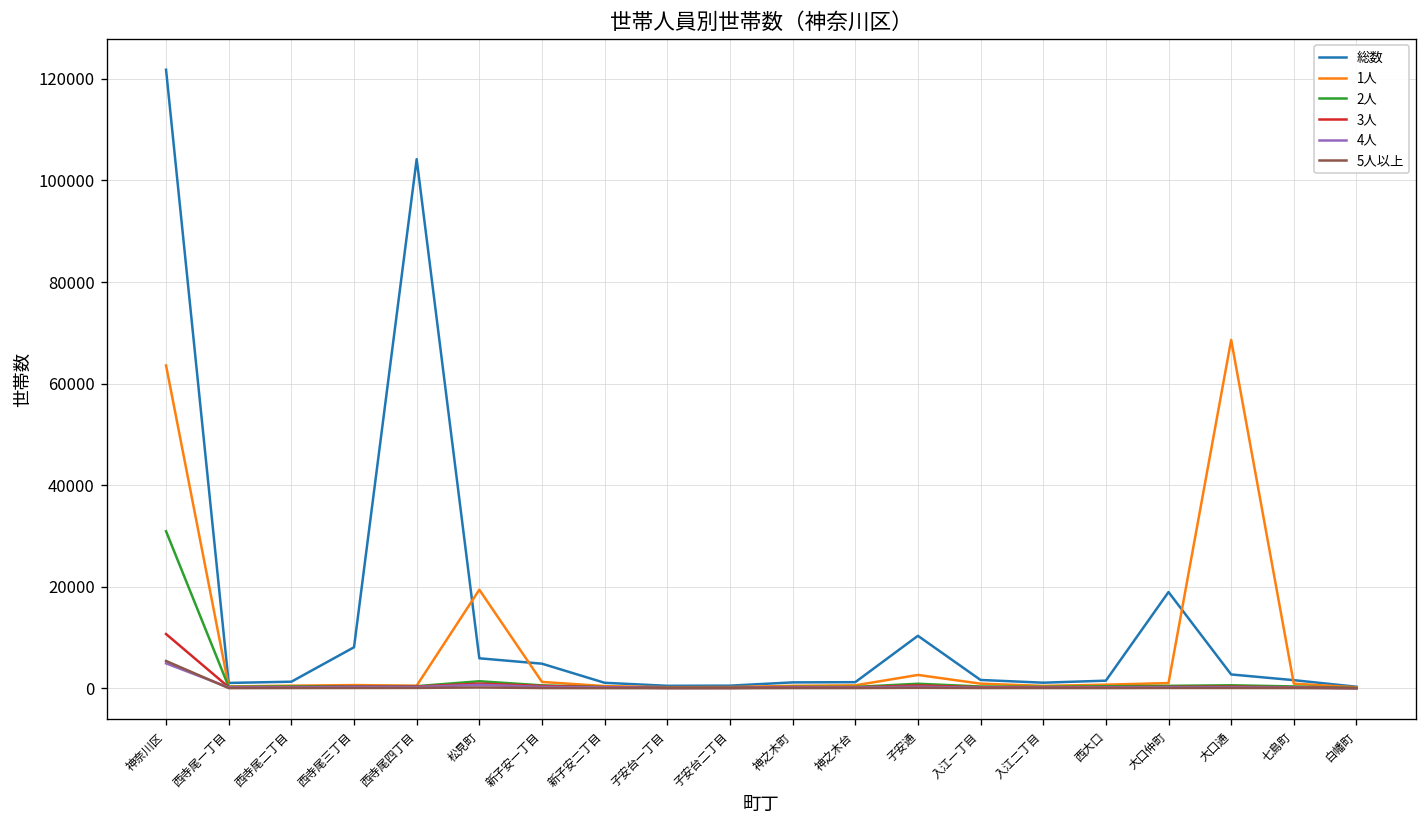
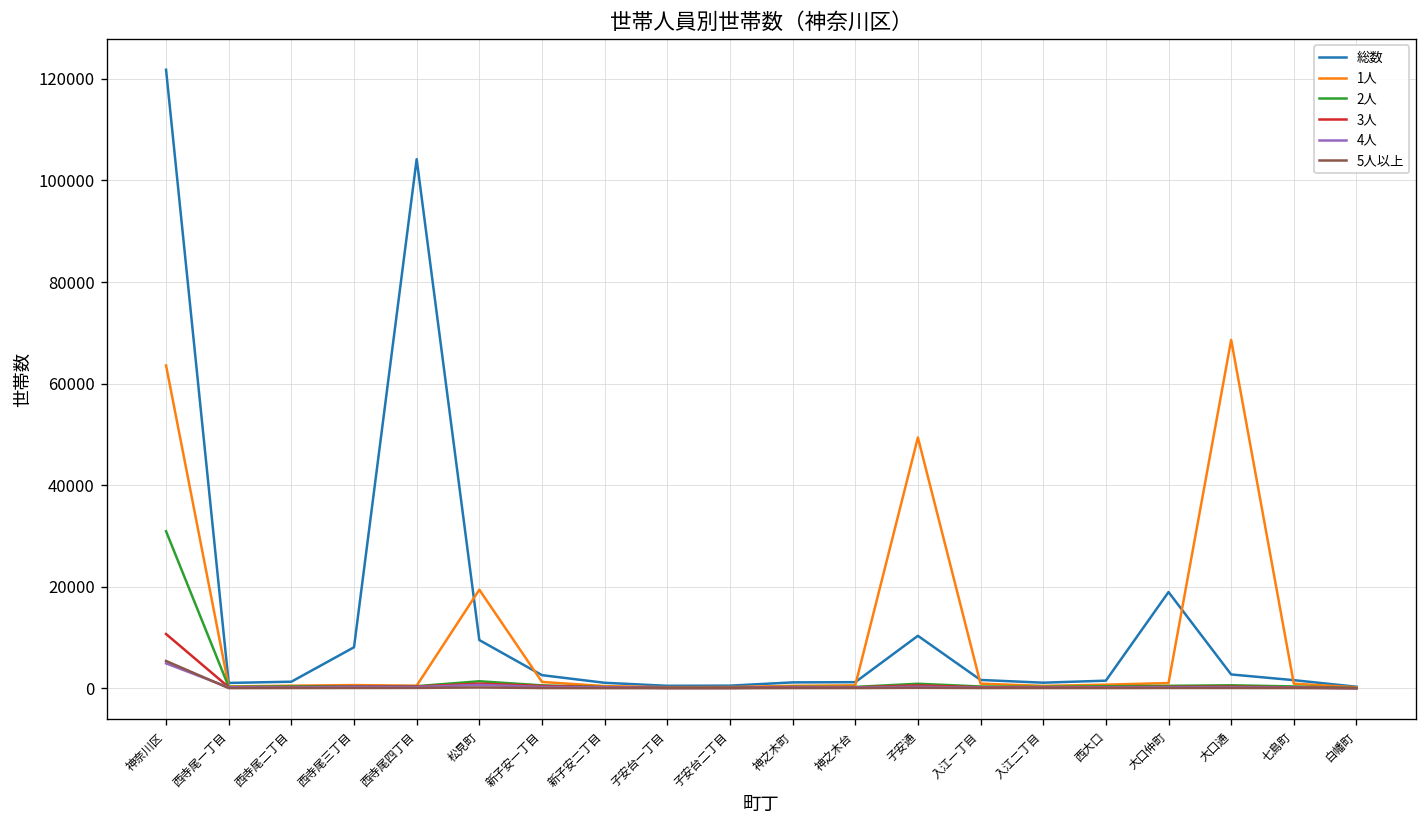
  {
    "総数": {
      "神奈川区": 122000,
      "西寺尾一丁目": 1000,
      "西寺尾二丁目": 1000,
      "西寺尾三丁目": 8000,
      "西寺尾四丁目": 104000,
-     "松見町": 6000,
-     "新子安一丁目": 5000,
+     "松見町": 9000,
+     "新子安一丁目": 3000,
      "新子安二丁目": 1000,
      "神之木町": 1000,
      "神之木台": 1000,
      "子安通": 10000,
      "入江一丁目": 2000,
      "入江二丁目": 1000,
      "西大口": 1000,
      "大口仲町": 19000,
      "大口通": 3000,
      "七島町": 2000
    },
    "1人": {
      "神奈川区": 64000,
      "松見町": 19000,
      "新子安一丁目": 1000,
-     "子安通": 3000,
+     "子安通": 49000,
      "大口通": 69000
    },
    "2人": {
      "神奈川区": 31000
    },
    "3人": {
      "神奈川区": 11000
    }
  }
